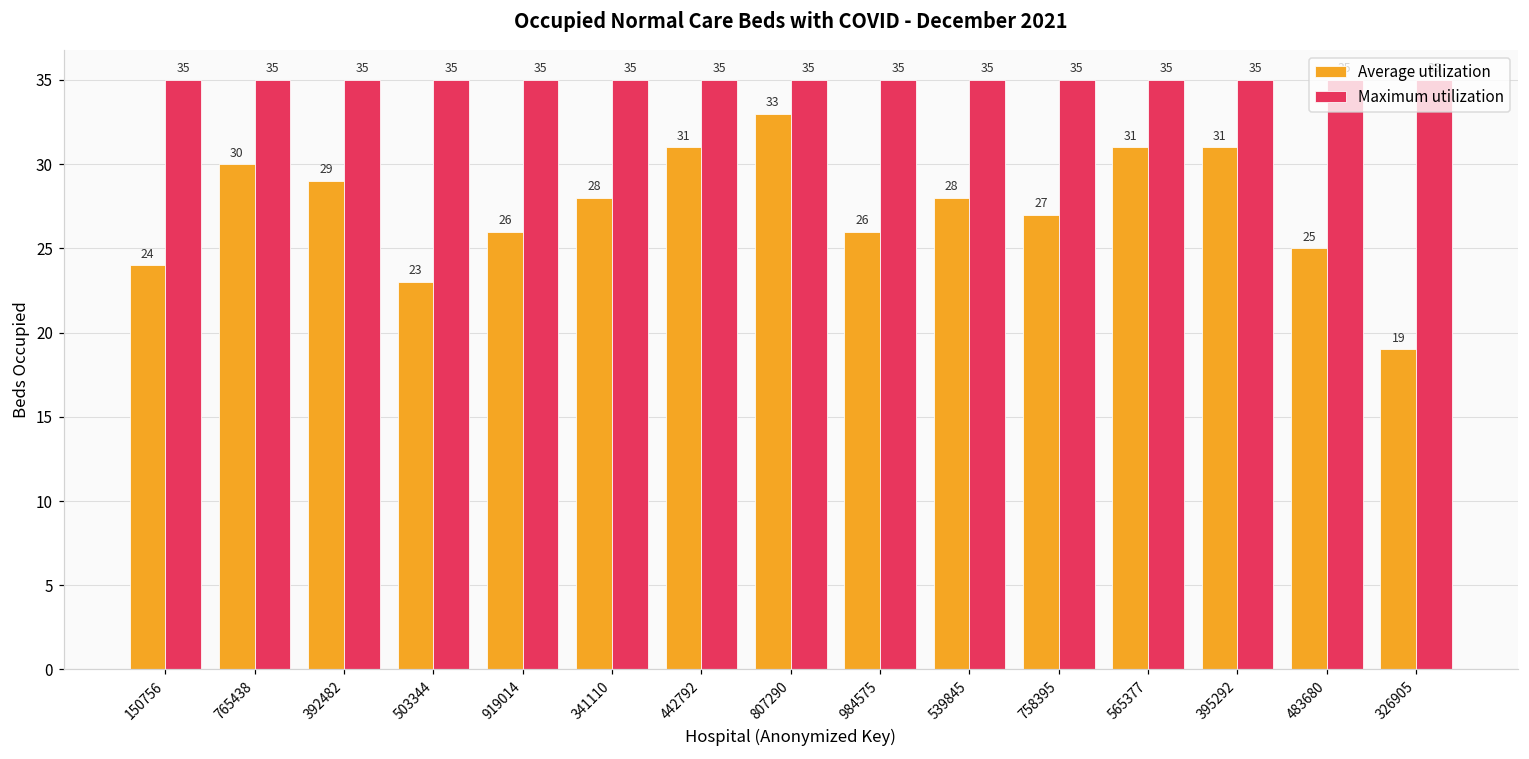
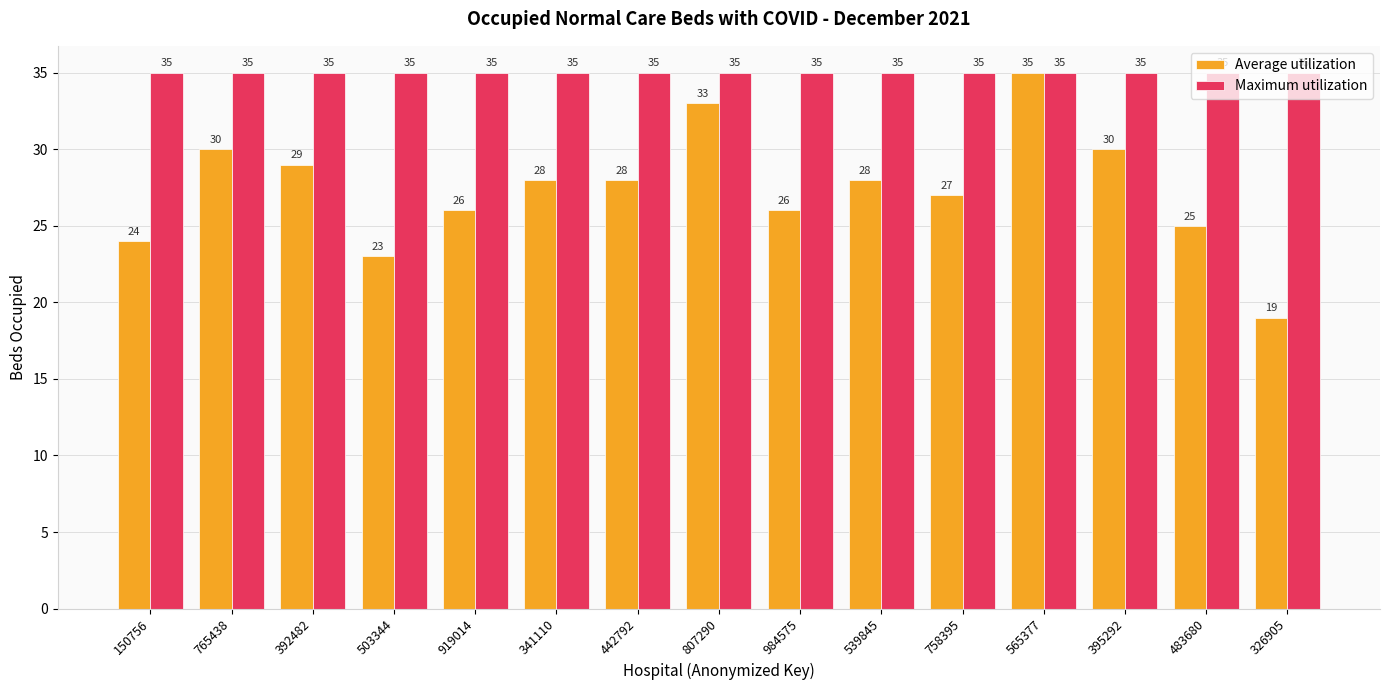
  {
    "Average utilization": {
      "150756": 24,
      "765438": 30,
      "392482": 29,
      "503344": 23,
      "919014": 26,
      "341110": 28,
-     "442792": 31,
+     "442792": 28,
      "807290": 33,
      "984575": 26,
      "539845": 28,
      "758395": 27,
-     "565377": 31,
-     "395292": 31,
+     "565377": 35,
+     "395292": 30,
      "483680": 25,
      "326905": 19
    },
    "Maximum utilization": {
      "150756": 35,
      "765438": 35,
      "392482": 35,
      "503344": 35,
      "919014": 35,
      "341110": 35,
      "442792": 35,
      "807290": 35,
      "984575": 35,
      "539845": 35,
      "758395": 35,
      "565377": 35,
      "395292": 35
    }
  }
